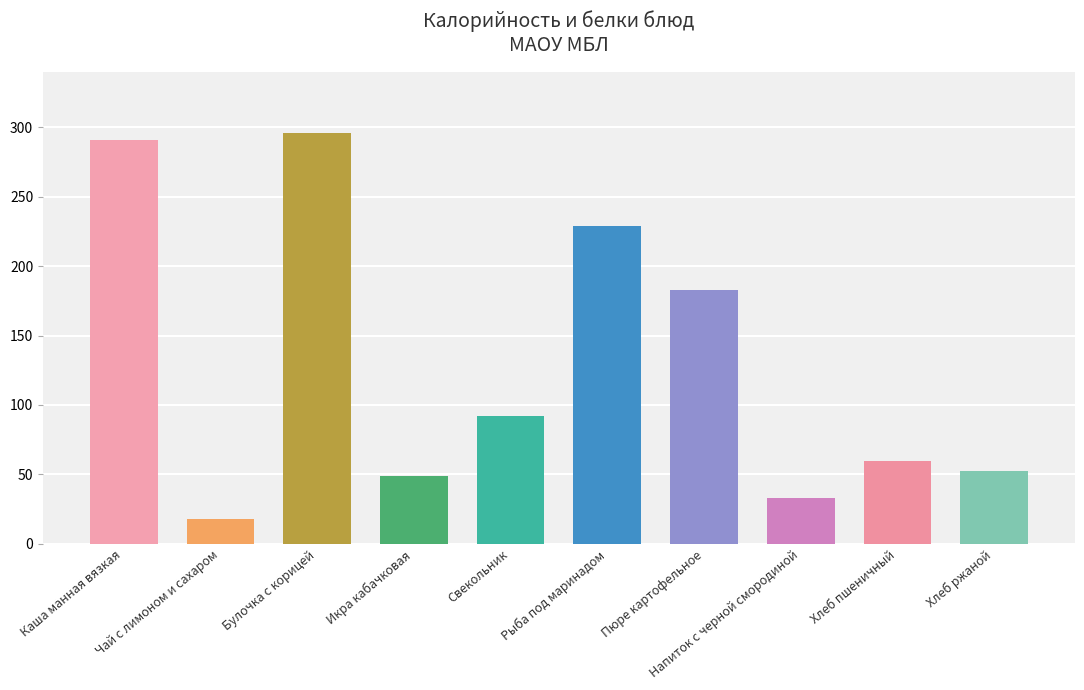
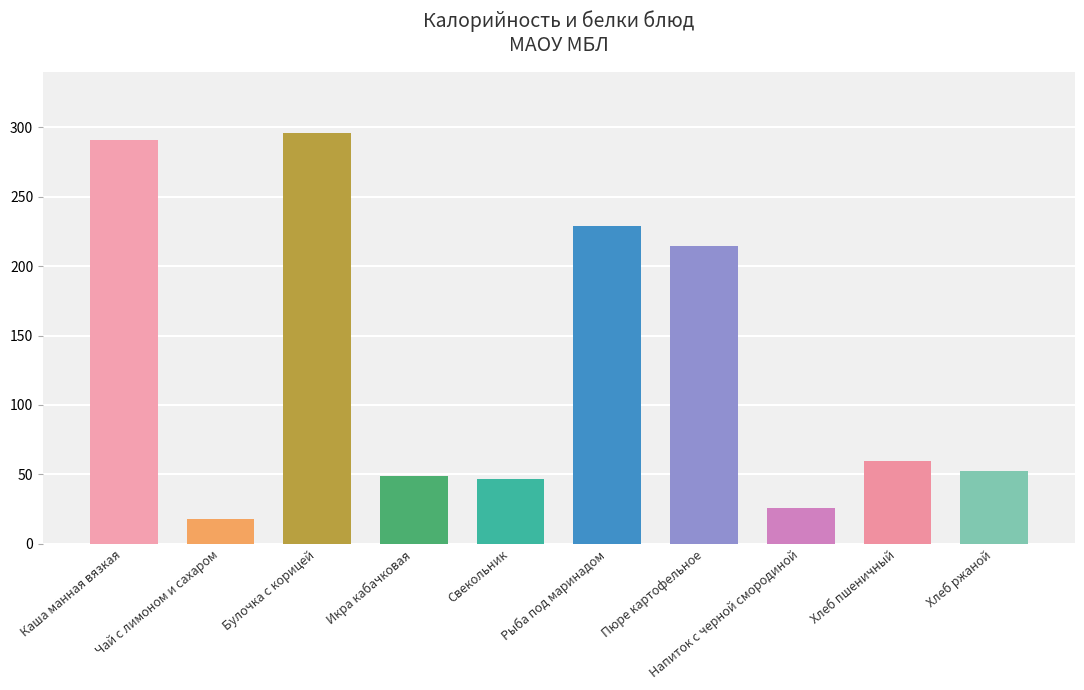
  {
    "Каша манная вязкая": 291,
    "Чай с лимоном и сахаром": 18,
    "Булочка с корицей": 296,
    "Икра кабачковая": 49,
-   "Свекольник": 92,
+   "Свекольник": 47,
    "Рыба под маринадом": 229,
-   "Пюре картофельное": 183,
-   "Напиток с черной смородиной": 33,
+   "Пюре картофельное": 214,
+   "Напиток с черной смородиной": 26,
    "Хлеб пшеничный": 60,
    "Хлеб ржаной": 52
  }
